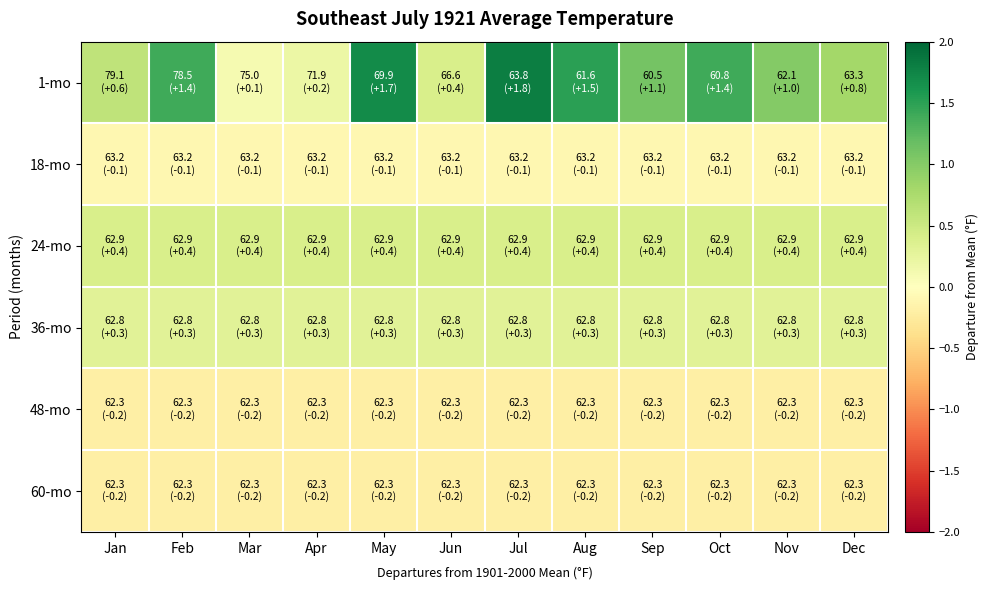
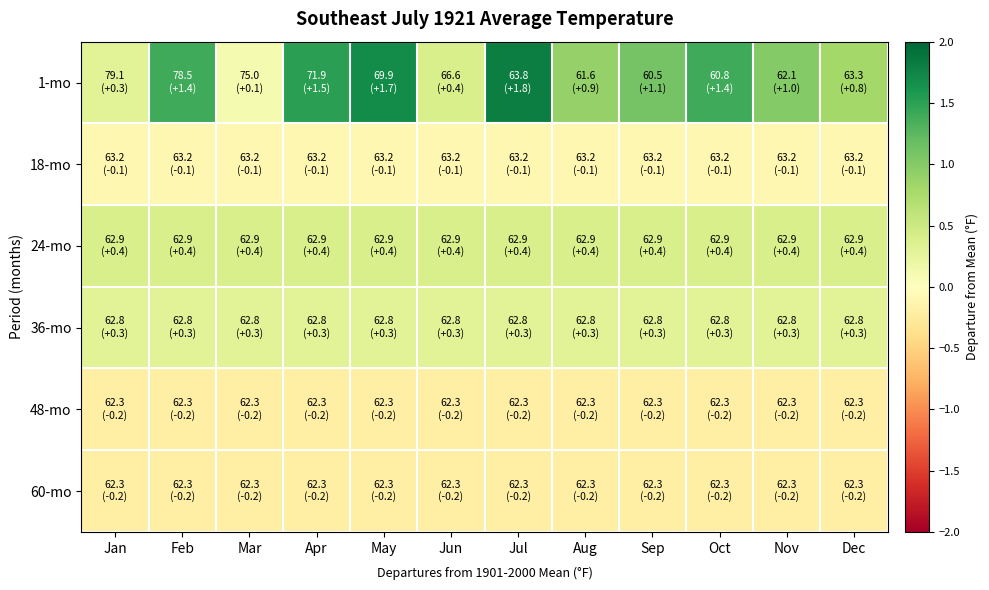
  {
    "1-mo": {
-     "Jan": "(+0.6)",
-     "Apr": "(+0.2)",
-     "Aug": "(+1.5)"
+     "Jan": "(+0.3)",
+     "Apr": "(+1.5)",
+     "Aug": "(+0.9)"
    }
  }
